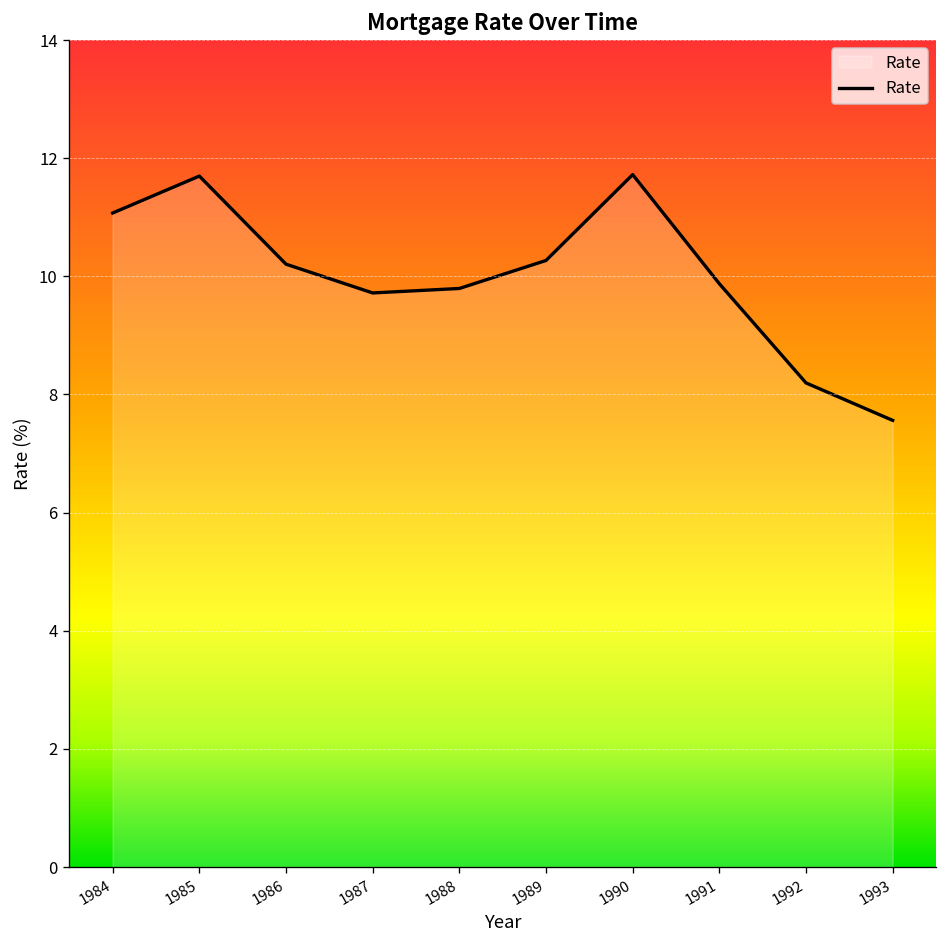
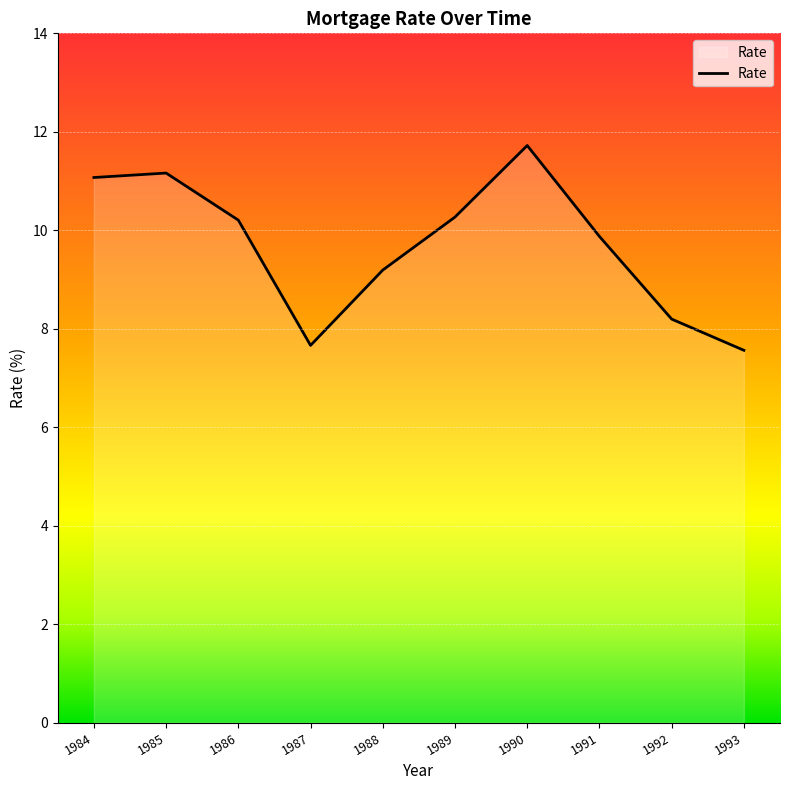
  {
    "1984": 11.1,
-   "1985": 11.7,
+   "1985": 11.2,
    "1986": 10.2,
-   "1987": 9.7,
-   "1988": 9.8,
+   "1987": 7.7,
+   "1988": 9.2,
    "1989": 10.3,
    "1990": 11.7,
    "1991": 9.9,
    "1992": 8.2,
    "1993": 7.6
  }
